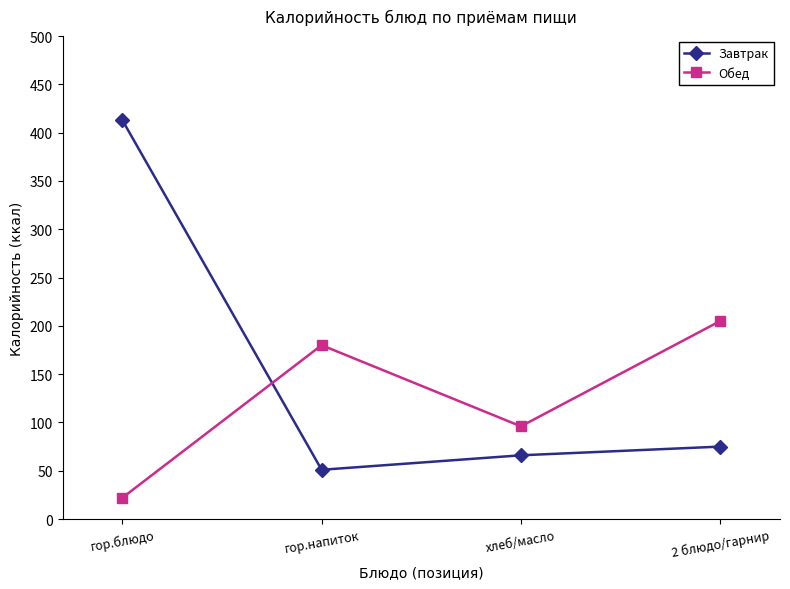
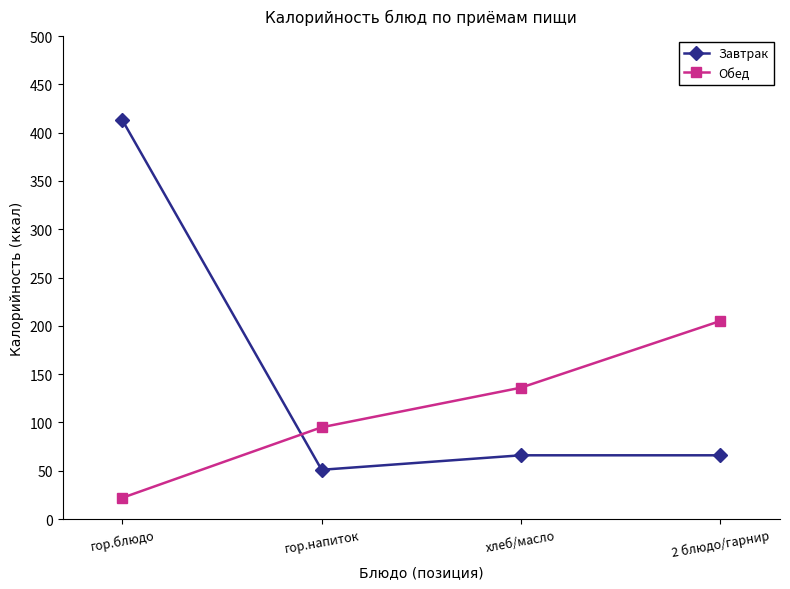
  {
    "Завтрак": {
      "гор.блюдо": 410,
      "гор.напиток": 50,
      "хлеб/масло": 70,
-     "2 блюдо/гарнир": 80
+     "2 блюдо/гарнир": 70
    },
    "Обед": {
      "гор.блюдо": 20,
-     "гор.напиток": 180,
-     "хлеб/масло": 100,
+     "гор.напиток": 100,
+     "хлеб/масло": 140,
      "2 блюдо/гарнир": 210
    }
  }
